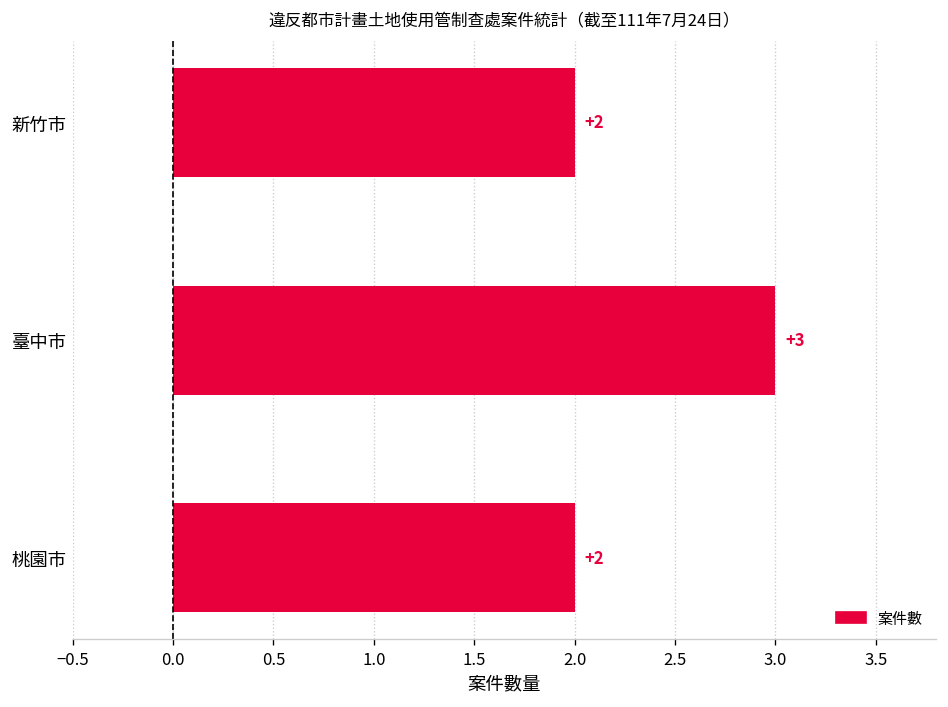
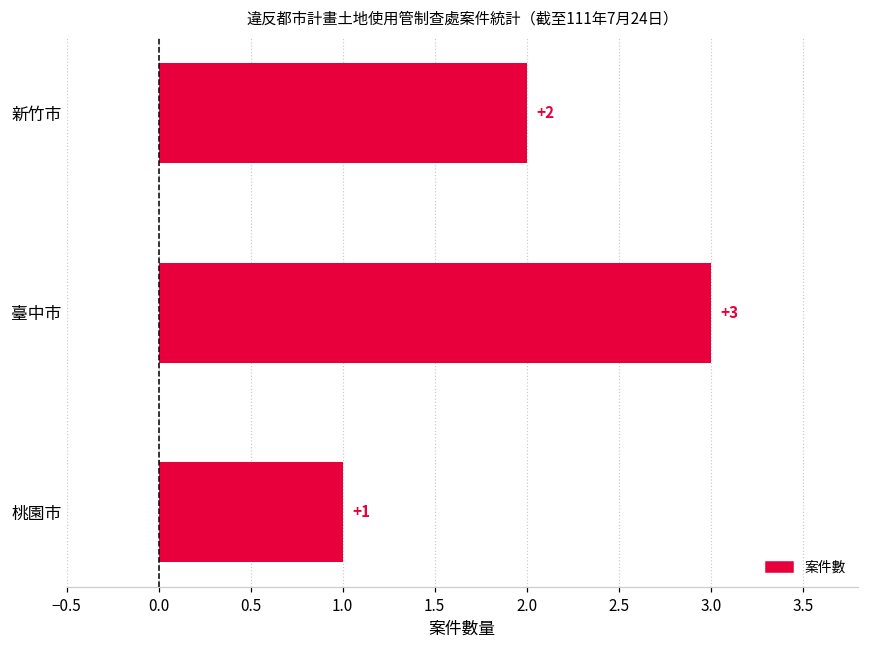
  {
    "新竹市": "+2",
    "臺中市": "+3",
-   "桃園市": "+2"
+   "桃園市": "+1"
  }
